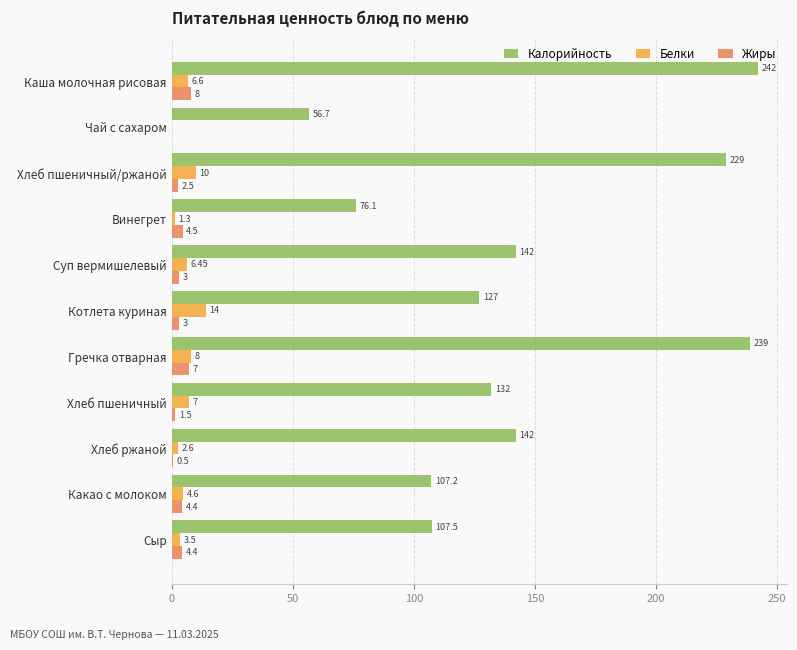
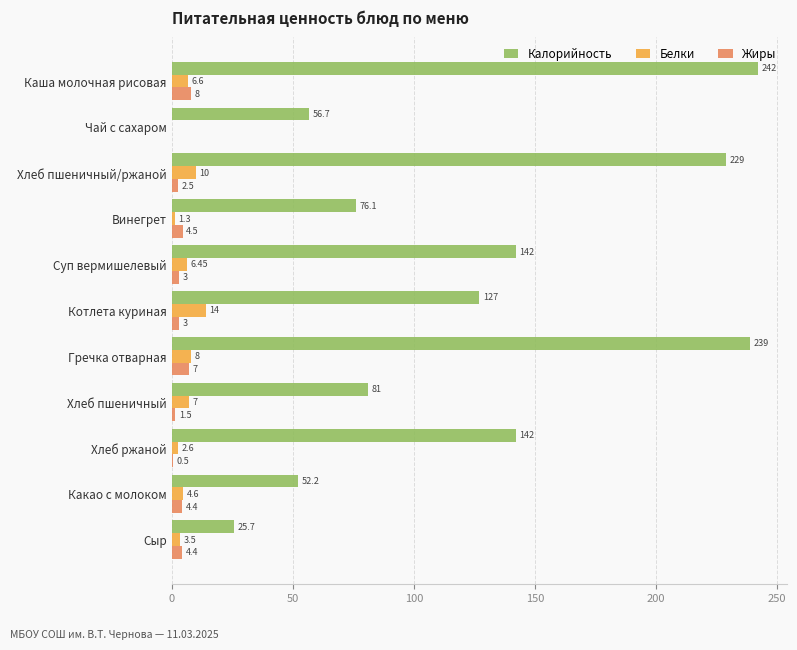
  {
    "Калорийность": {
      "Каша молочная рисовая": 242,
      "Чай с сахаром": 56.7,
      "Хлеб пшеничный/ржаной": 229,
      "Винегрет": 76.1,
      "Суп вермишелевый": 142,
      "Котлета куриная": 127,
      "Гречка отварная": 239,
-     "Хлеб пшеничный": 132,
+     "Хлеб пшеничный": 81,
      "Хлеб ржаной": 142,
-     "Какао с молоком": 107.2,
-     "Сыр": 107.5
+     "Какао с молоком": 52.2,
+     "Сыр": 25.7
    }
  }
